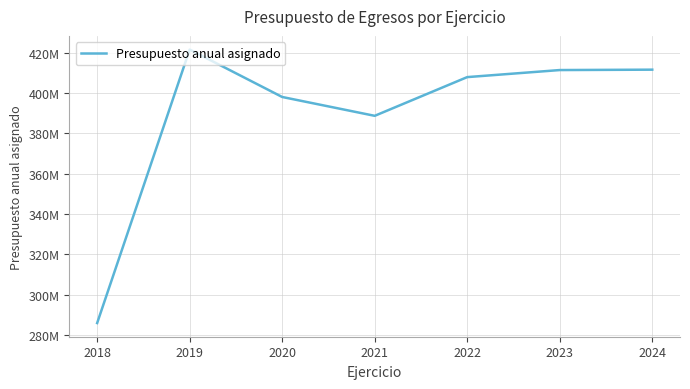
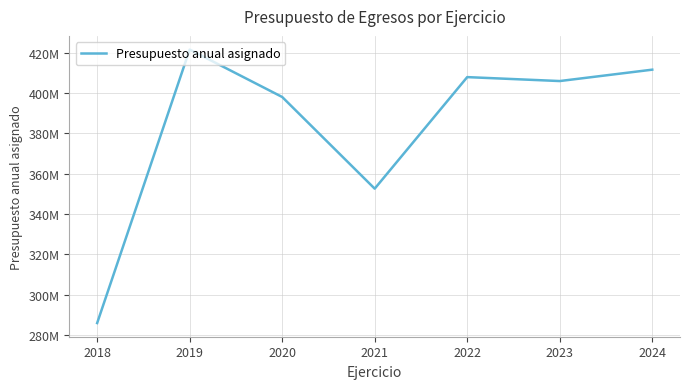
  {
    "2018": 286000000,
    "2020": 398000000,
-   "2021": 389000000,
+   "2021": 353000000,
    "2022": 408000000,
-   "2023": 411000000,
+   "2023": 406000000,
    "2024": 412000000
  }
